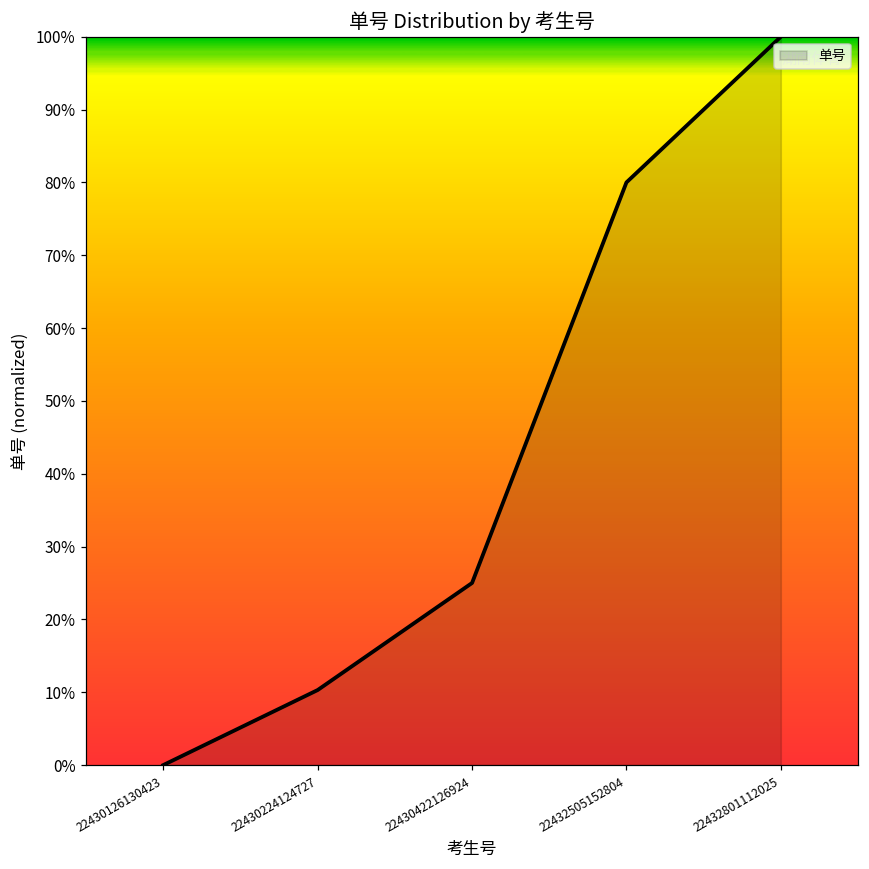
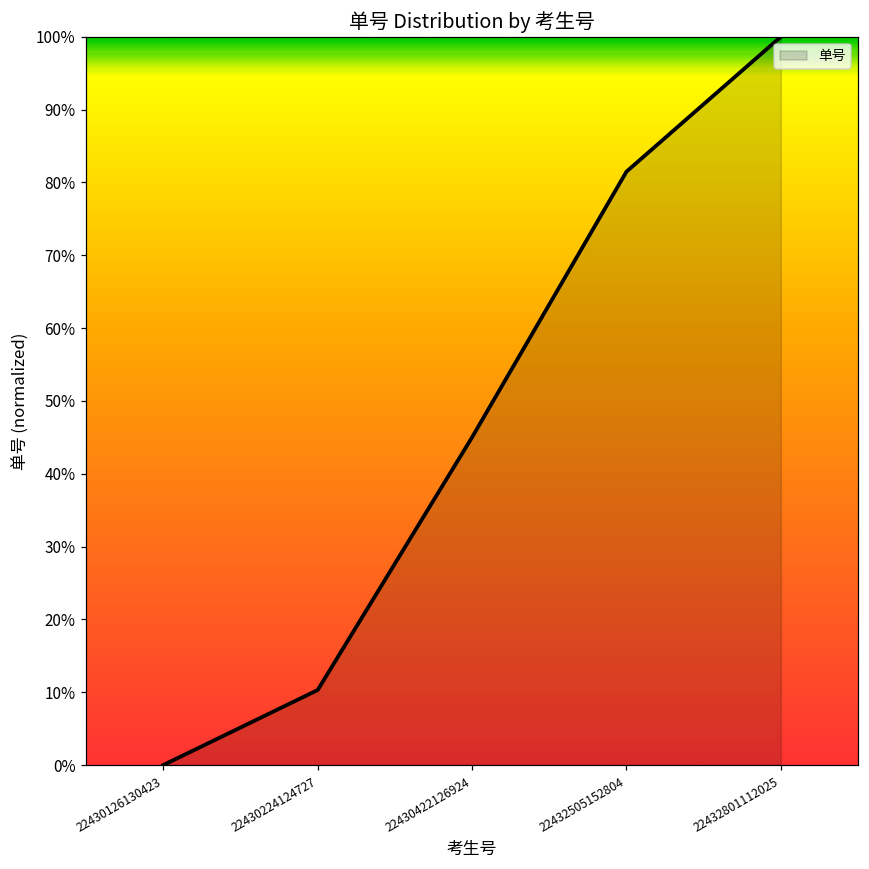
  {
    "22430126130423": "0%",
    "22430224124727": "10%",
-   "22430422126924": "25%",
-   "22432505152804": "80%",
+   "22430422126924": "45%",
+   "22432505152804": "81%",
    "22432801112025": "100%"
  }
